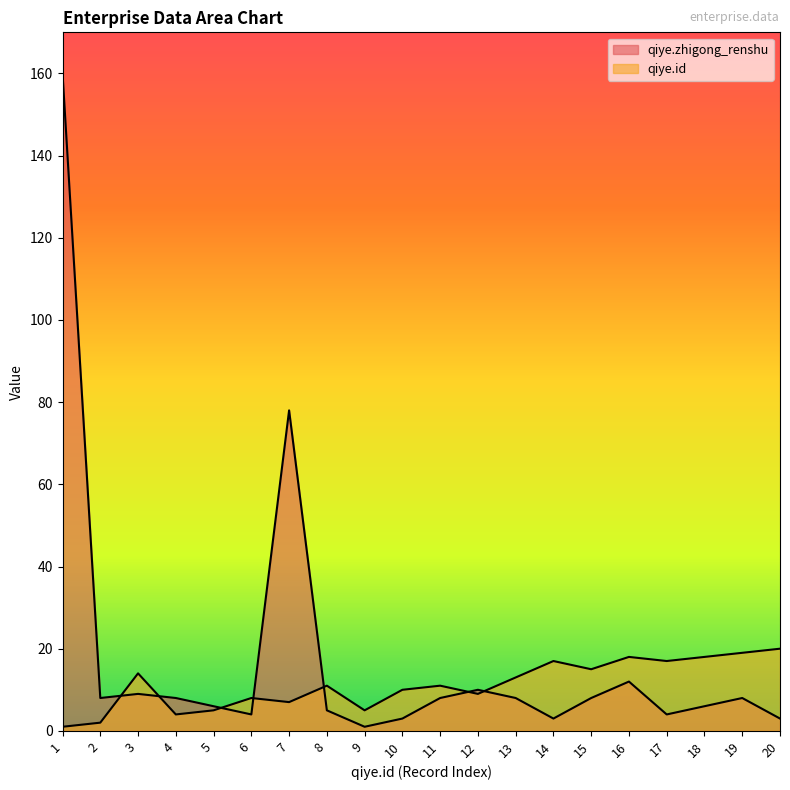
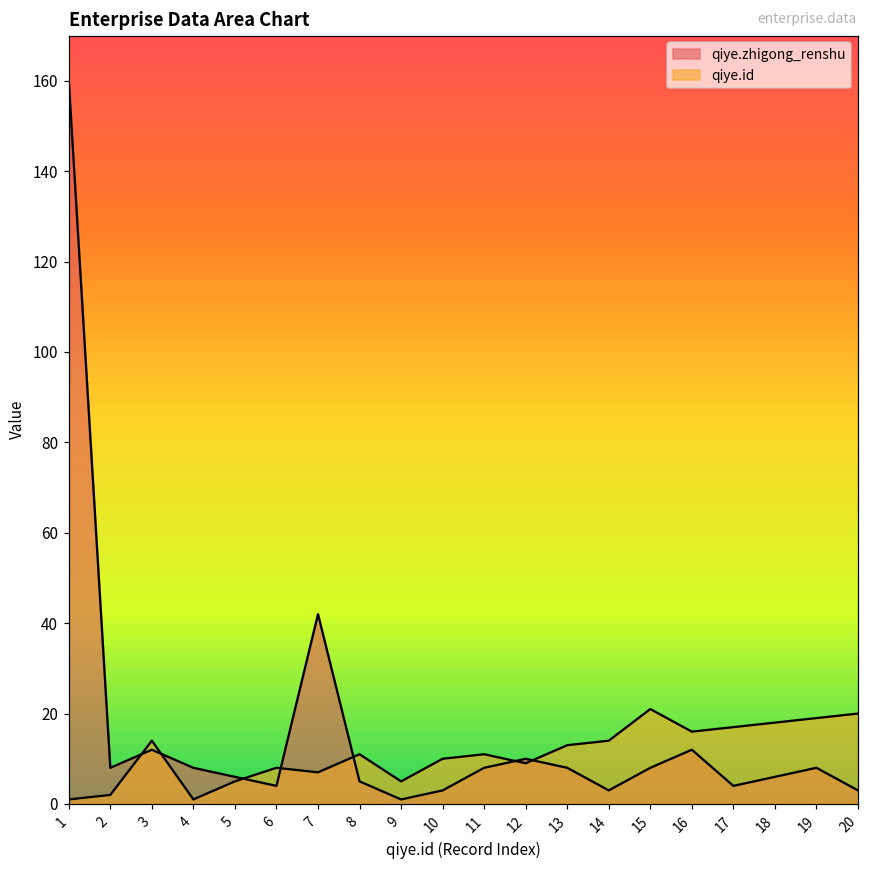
  {
    "qiye.zhigong_renshu": {
      "1": 160,
      "2": 8,
-     "3": 9,
+     "3": 12,
      "4": 8,
      "5": 6,
      "6": 4,
-     "7": 78,
+     "7": 42,
      "8": 5,
      "9": 1,
      "10": 3,
      "11": 8,
      "12": 10,
      "13": 8,
      "14": 3,
      "15": 8,
      "16": 12,
      "17": 4,
      "18": 6,
      "19": 8,
      "20": 3
    },
    "qiye.id": {
      "1": 1,
      "2": 2,
      "3": 14,
-     "4": 4,
+     "4": 1,
      "5": 5,
      "6": 8,
      "7": 7,
      "8": 11,
      "9": 5,
      "10": 10,
      "11": 11,
      "12": 9,
      "13": 13,
-     "14": 17,
-     "15": 15,
-     "16": 18,
+     "14": 14,
+     "15": 21,
+     "16": 16,
      "17": 17,
      "18": 18,
      "19": 19,
      "20": 20
    }
  }
